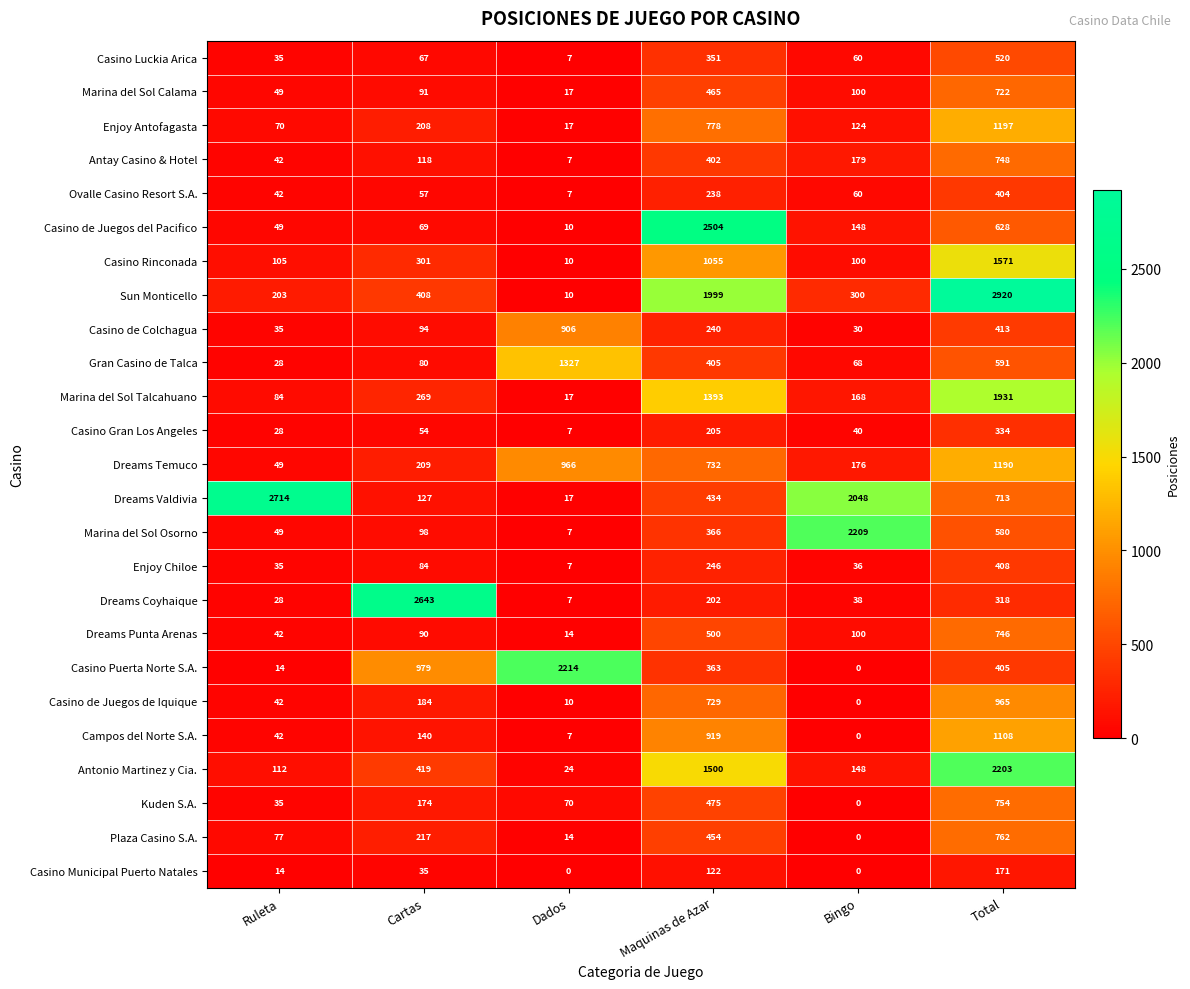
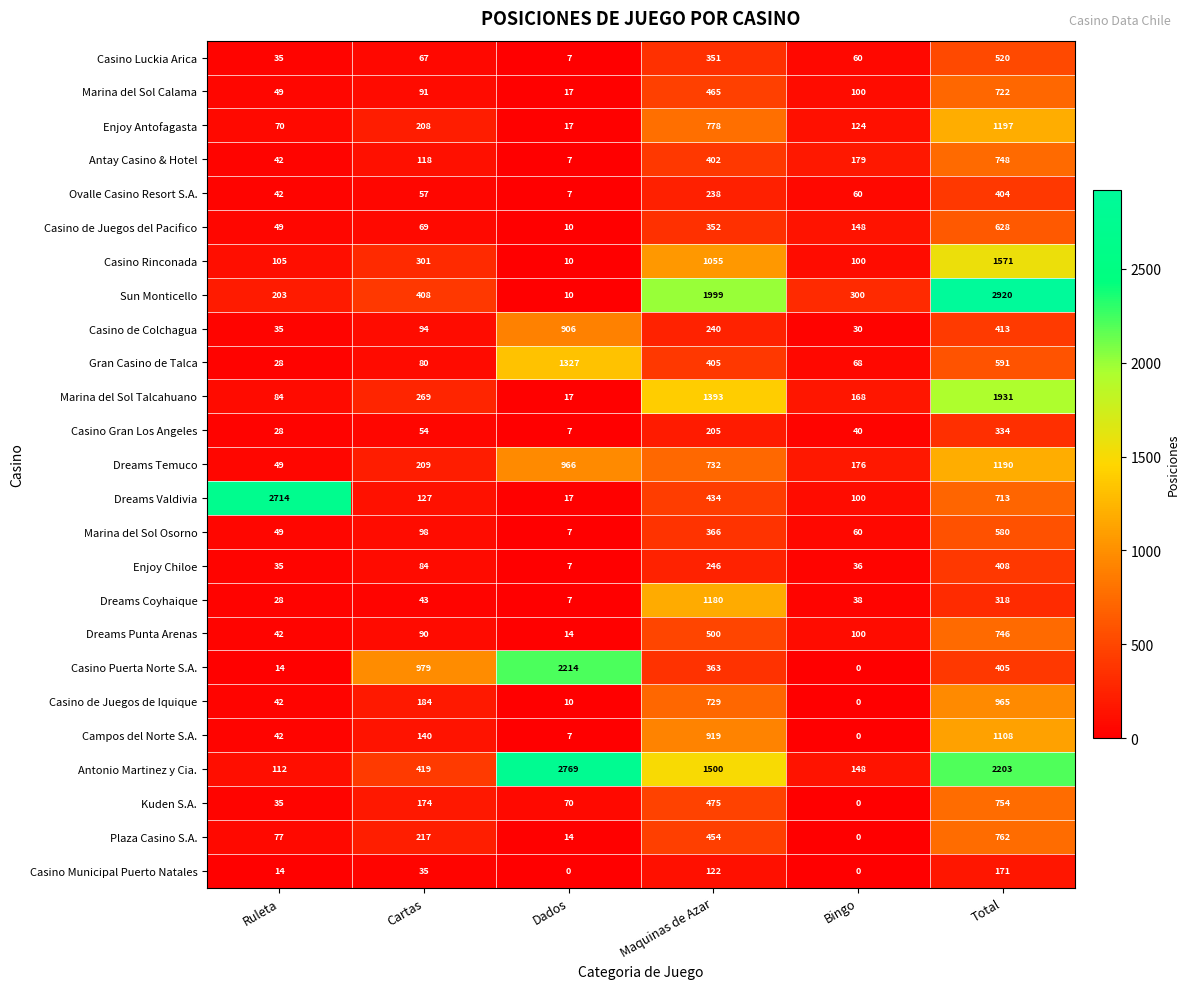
  {
    "Casino Luckia Arica": {
      "Ruleta": 35,
      "Cartas": 67,
      "Dados": 7,
      "Maquinas de Azar": 351,
      "Bingo": 60,
      "Total": 520
    },
    "Marina del Sol Calama": {
      "Ruleta": 49,
      "Cartas": 91,
      "Dados": 17,
      "Maquinas de Azar": 465,
      "Bingo": 100,
      "Total": 722
    },
    "Enjoy Antofagasta": {
      "Ruleta": 70,
      "Cartas": 208,
      "Dados": 17,
      "Maquinas de Azar": 778,
      "Bingo": 124,
      "Total": 1197
    },
    "Antay Casino & Hotel": {
      "Ruleta": 42,
      "Cartas": 118,
      "Dados": 7,
      "Maquinas de Azar": 402,
      "Bingo": 179,
      "Total": 748
    },
    "Ovalle Casino Resort S.A.": {
      "Ruleta": 42,
      "Cartas": 57,
      "Dados": 7,
      "Maquinas de Azar": 238,
      "Bingo": 60,
      "Total": 404
    },
    "Casino de Juegos del Pacifico": {
      "Ruleta": 49,
      "Cartas": 69,
      "Dados": 10,
-     "Maquinas de Azar": 2504,
+     "Maquinas de Azar": 352,
      "Bingo": 148,
      "Total": 628
    },
    "Casino Rinconada": {
      "Ruleta": 105,
      "Cartas": 301,
      "Dados": 10,
      "Maquinas de Azar": 1055,
      "Bingo": 100,
      "Total": 1571
    },
    "Sun Monticello": {
      "Ruleta": 203,
      "Cartas": 408,
      "Dados": 10,
      "Maquinas de Azar": 1999,
      "Bingo": 300,
      "Total": 2920
    },
    "Casino de Colchagua": {
      "Ruleta": 35,
      "Cartas": 94,
      "Dados": 906,
      "Maquinas de Azar": 240,
      "Bingo": 30,
      "Total": 413
    },
    "Gran Casino de Talca": {
      "Ruleta": 28,
      "Cartas": 80,
      "Dados": 1327,
      "Maquinas de Azar": 405,
      "Bingo": 68,
      "Total": 591
    },
    "Marina del Sol Talcahuano": {
      "Ruleta": 84,
      "Cartas": 269,
      "Dados": 17,
      "Maquinas de Azar": 1393,
      "Bingo": 168,
      "Total": 1931
    },
    "Casino Gran Los Angeles": {
      "Ruleta": 28,
      "Cartas": 54,
      "Dados": 7,
      "Maquinas de Azar": 205,
      "Bingo": 40,
      "Total": 334
    },
    "Dreams Temuco": {
      "Ruleta": 49,
      "Cartas": 209,
      "Dados": 966,
      "Maquinas de Azar": 732,
      "Bingo": 176,
      "Total": 1190
    },
    "Dreams Valdivia": {
      "Ruleta": 2714,
      "Cartas": 127,
      "Dados": 17,
      "Maquinas de Azar": 434,
-     "Bingo": 2048,
+     "Bingo": 100,
      "Total": 713
    },
    "Marina del Sol Osorno": {
      "Ruleta": 49,
      "Cartas": 98,
      "Dados": 7,
      "Maquinas de Azar": 366,
-     "Bingo": 2209,
+     "Bingo": 60,
      "Total": 580
    },
    "Enjoy Chiloe": {
      "Ruleta": 35,
      "Cartas": 84,
      "Dados": 7,
      "Maquinas de Azar": 246,
      "Bingo": 36,
      "Total": 408
    },
    "Dreams Coyhaique": {
      "Ruleta": 28,
-     "Cartas": 2643,
+     "Cartas": 43,
      "Dados": 7,
-     "Maquinas de Azar": 202,
+     "Maquinas de Azar": 1180,
      "Bingo": 38,
      "Total": 318
    },
    "Dreams Punta Arenas": {
      "Ruleta": 42,
      "Cartas": 90,
      "Dados": 14,
      "Maquinas de Azar": 500,
      "Bingo": 100,
      "Total": 746
    },
    "Casino Puerta Norte S.A.": {
      "Ruleta": 14,
      "Cartas": 979,
      "Dados": 2214,
      "Maquinas de Azar": 363,
      "Bingo": 0,
      "Total": 405
    },
    "Casino de Juegos de Iquique": {
      "Ruleta": 42,
      "Cartas": 184,
      "Dados": 10,
      "Maquinas de Azar": 729,
      "Bingo": 0,
      "Total": 965
    },
    "Campos del Norte S.A.": {
      "Ruleta": 42,
      "Cartas": 140,
      "Dados": 7,
      "Maquinas de Azar": 919,
      "Bingo": 0,
      "Total": 1108
    },
    "Antonio Martinez y Cia.": {
      "Ruleta": 112,
      "Cartas": 419,
-     "Dados": 24,
+     "Dados": 2769,
      "Maquinas de Azar": 1500,
      "Bingo": 148,
      "Total": 2203
    },
    "Kuden S.A.": {
      "Ruleta": 35,
      "Cartas": 174,
      "Dados": 70,
      "Maquinas de Azar": 475,
      "Bingo": 0,
      "Total": 754
    },
    "Plaza Casino S.A.": {
      "Ruleta": 77,
      "Cartas": 217,
      "Dados": 14,
      "Maquinas de Azar": 454,
      "Bingo": 0,
      "Total": 762
    },
    "Casino Municipal Puerto Natales": {
      "Ruleta": 14,
      "Cartas": 35,
      "Dados": 0,
      "Maquinas de Azar": 122,
      "Bingo": 0,
      "Total": 171
    }
  }
